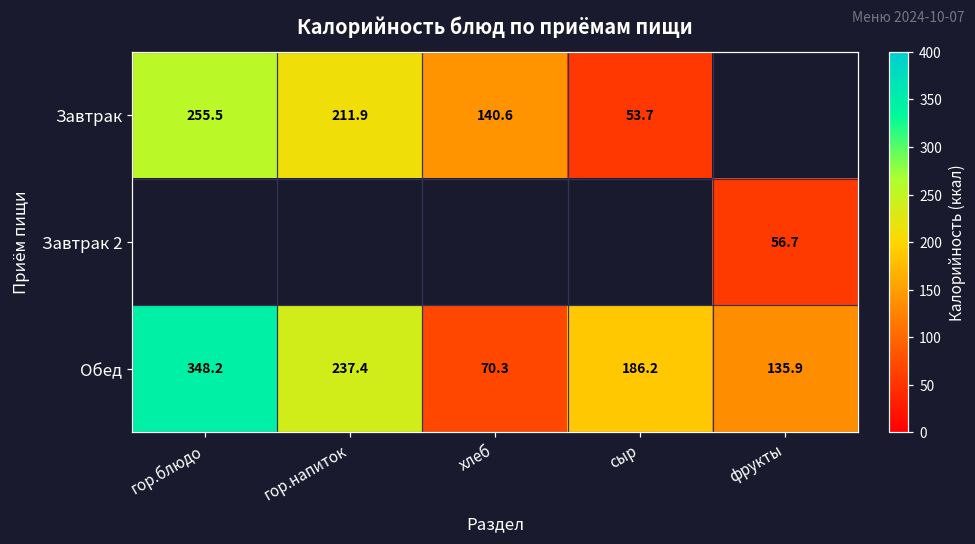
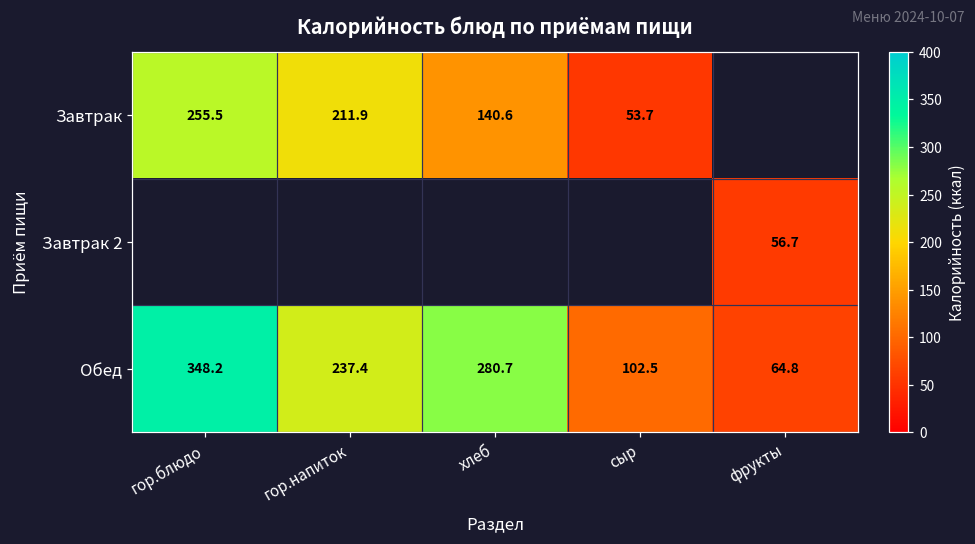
  {
    "Завтрак": {
      "гор.блюдо": 255.5,
      "гор.напиток": 211.9,
      "хлеб": 140.6,
      "сыр": 53.7
    },
    "Завтрак 2": {
      "фрукты": 56.7
    },
    "Обед": {
      "гор.блюдо": 348.2,
      "гор.напиток": 237.4,
-     "хлеб": 70.3,
-     "сыр": 186.2,
-     "фрукты": 135.9
+     "хлеб": 280.7,
+     "сыр": 102.5,
+     "фрукты": 64.8
    }
  }
